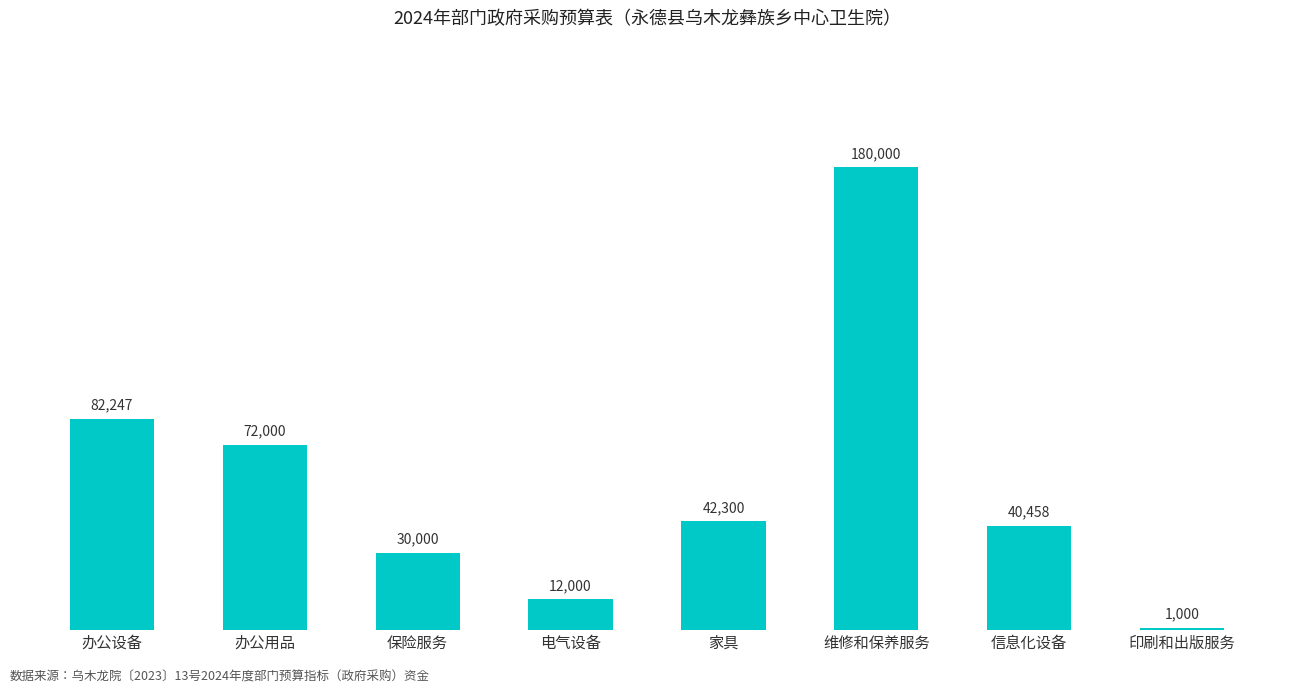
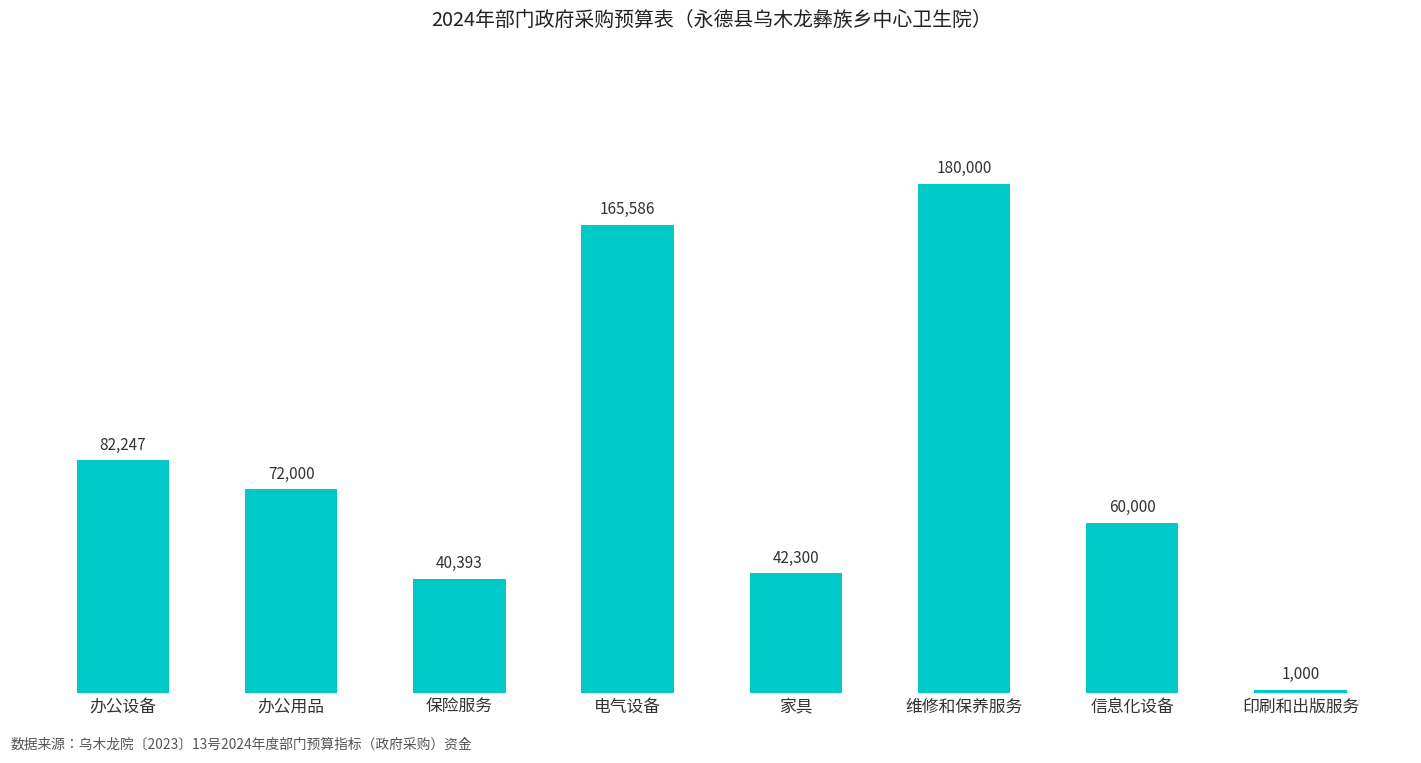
  {
    "办公设备": "82,247",
    "办公用品": "72,000",
-   "保险服务": "30,000",
-   "电气设备": "12,000",
+   "保险服务": "40,393",
+   "电气设备": "165,586",
    "家具": "42,300",
    "维修和保养服务": "180,000",
-   "信息化设备": "40,458",
+   "信息化设备": "60,000",
    "印刷和出版服务": "1,000"
  }
